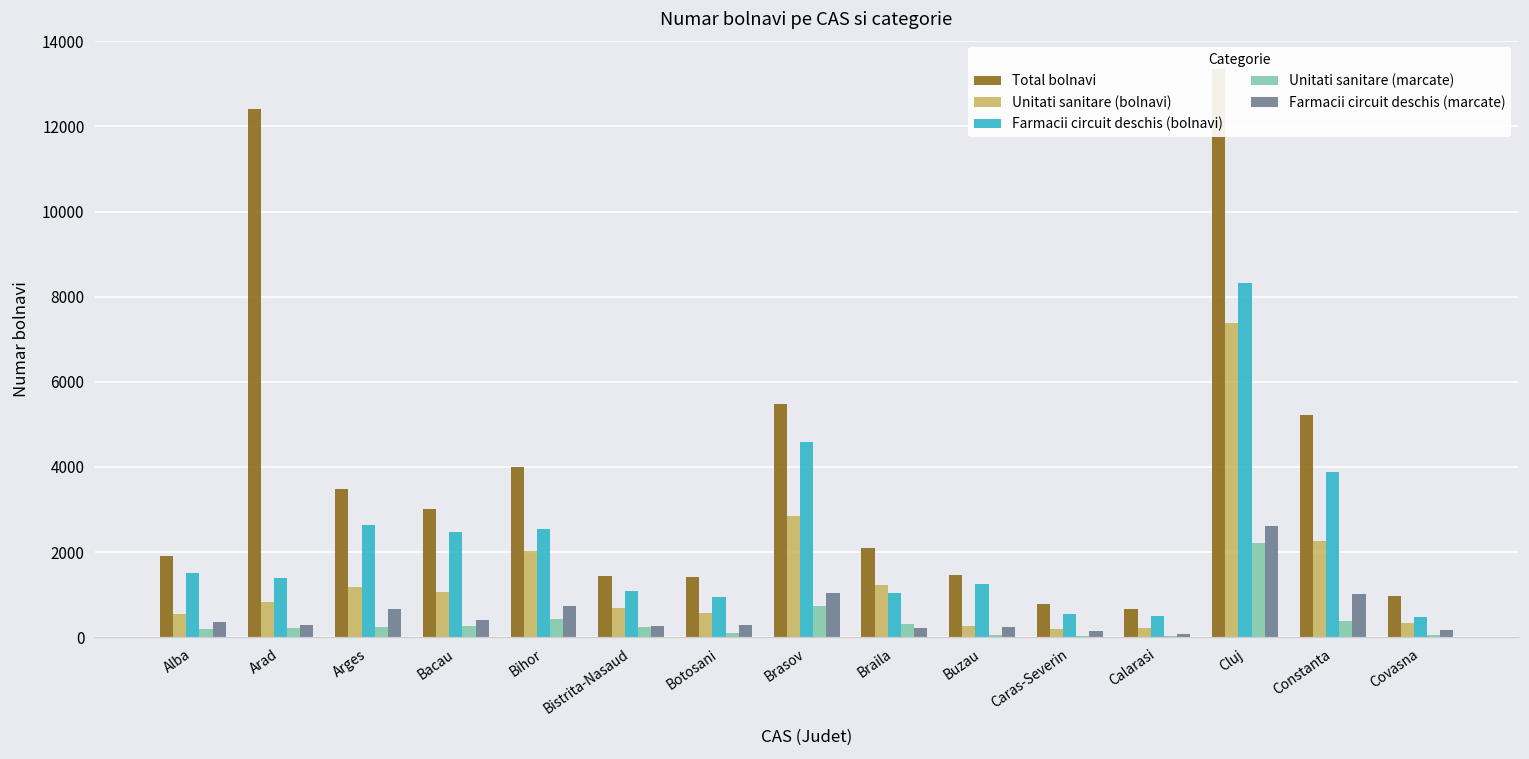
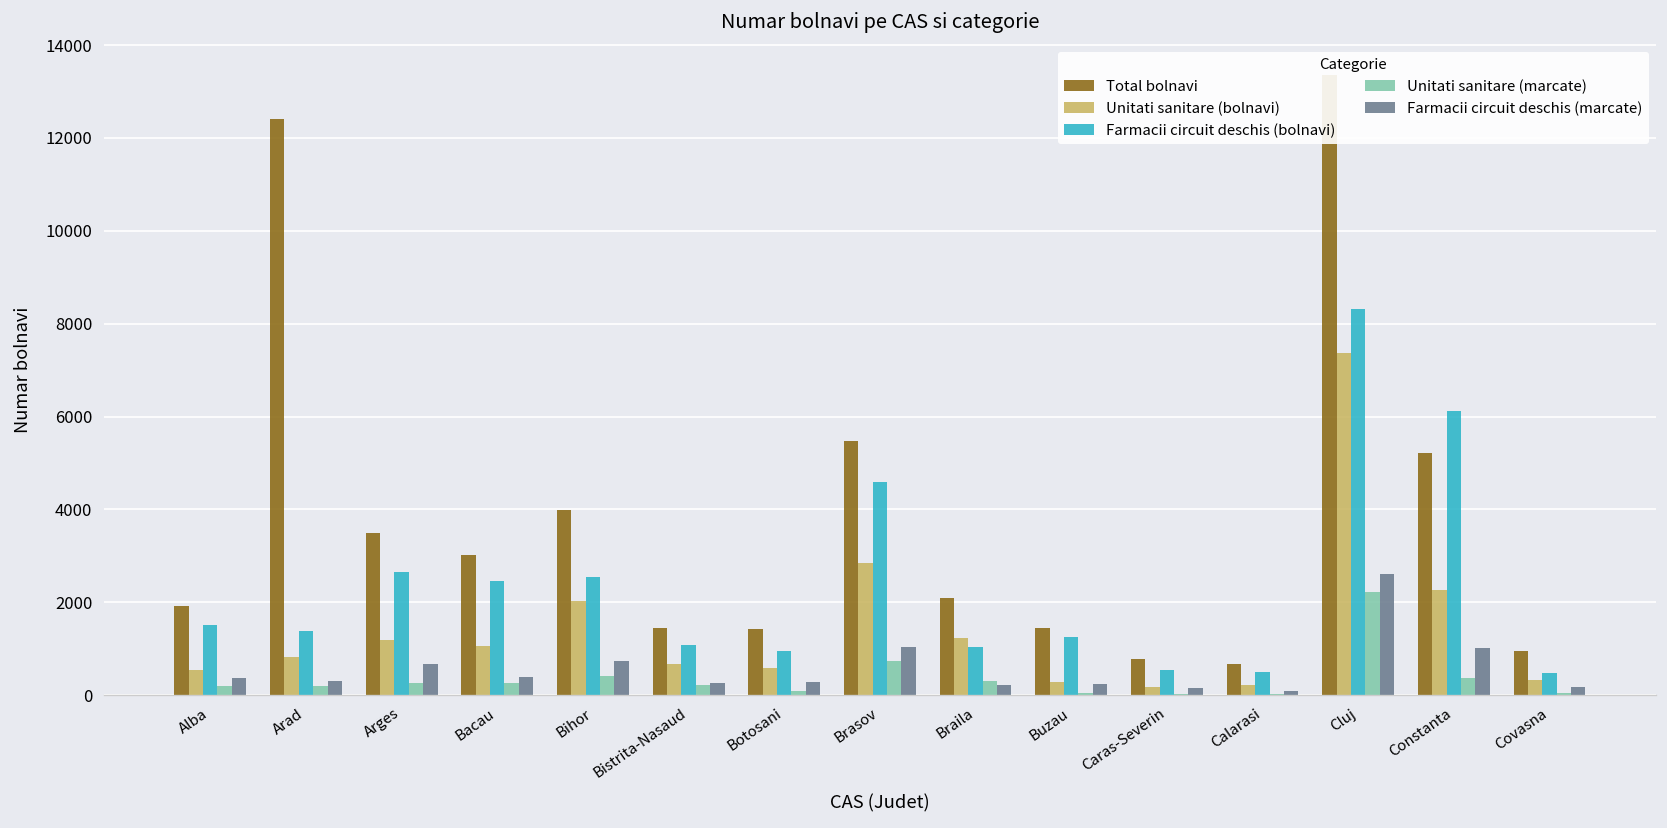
  {
    "Total bolnavi": {
      "Alba": 1900,
      "Arad": 12400,
      "Arges": 3500,
      "Bacau": 3000,
      "Bihor": 4000,
      "Bistrita-Nasaud": 1400,
      "Botosani": 1400,
      "Brasov": 5500,
      "Braila": 2100,
      "Buzau": 1500,
      "Caras-Severin": 800,
      "Calarasi": 700,
      "Constanta": 5200,
      "Covasna": 1000
    },
    "Unitati sanitare (bolnavi)": {
      "Alba": 500,
      "Arad": 800,
      "Arges": 1200,
      "Bacau": 1100,
      "Bihor": 2000,
      "Bistrita-Nasaud": 700,
      "Botosani": 600,
      "Brasov": 2900,
      "Braila": 1200,
      "Buzau": 300,
      "Caras-Severin": 200,
      "Calarasi": 200,
      "Cluj": 7400,
      "Constanta": 2300,
      "Covasna": 300
    },
    "Farmacii circuit deschis (bolnavi)": {
      "Alba": 1500,
      "Arad": 1400,
      "Arges": 2600,
      "Bacau": 2500,
      "Bihor": 2600,
      "Bistrita-Nasaud": 1100,
      "Botosani": 1000,
      "Brasov": 4600,
      "Braila": 1000,
      "Buzau": 1300,
      "Caras-Severin": 500,
      "Calarasi": 500,
      "Cluj": 8300,
-     "Constanta": 3900,
+     "Constanta": 6100,
      "Covasna": 500
    },
    "Unitati sanitare (marcate)": {
      "Alba": 200,
      "Arad": 200,
      "Arges": 300,
      "Bacau": 300,
      "Bihor": 400,
      "Bistrita-Nasaud": 200,
      "Botosani": 100,
      "Brasov": 700,
      "Braila": 300,
      "Cluj": 2200,
      "Constanta": 400
    },
    "Farmacii circuit deschis (marcate)": {
      "Alba": 400,
      "Arad": 300,
      "Arges": 700,
      "Bacau": 400,
      "Bihor": 700,
      "Bistrita-Nasaud": 300,
      "Botosani": 300,
      "Brasov": 1000,
      "Braila": 200,
      "Buzau": 200,
      "Caras-Severin": 200,
      "Calarasi": 100,
      "Cluj": 2600,
      "Constanta": 1000,
      "Covasna": 200
    }
  }
